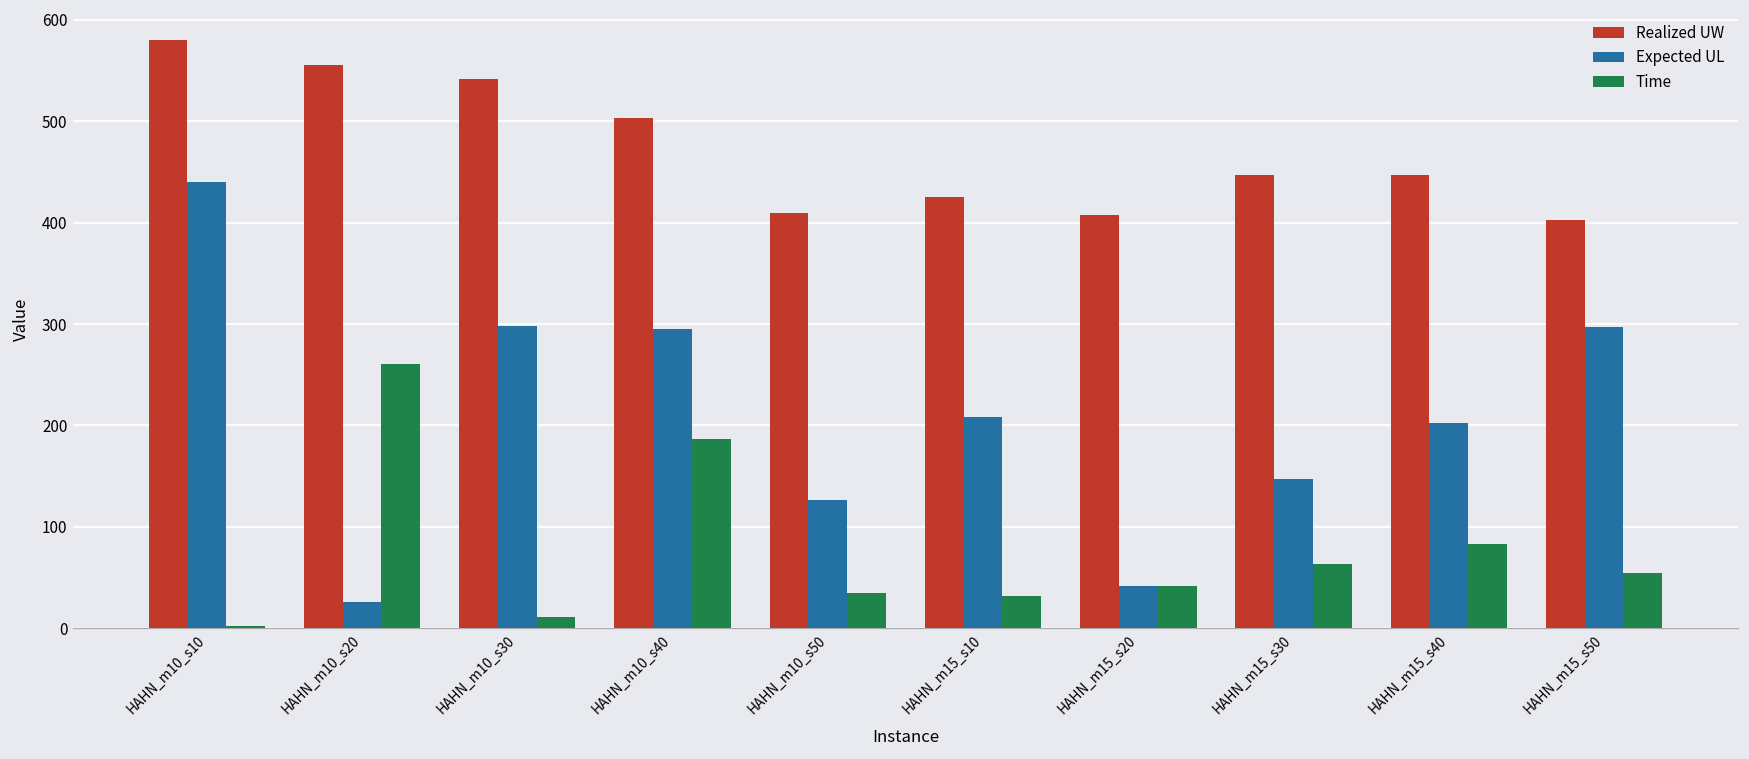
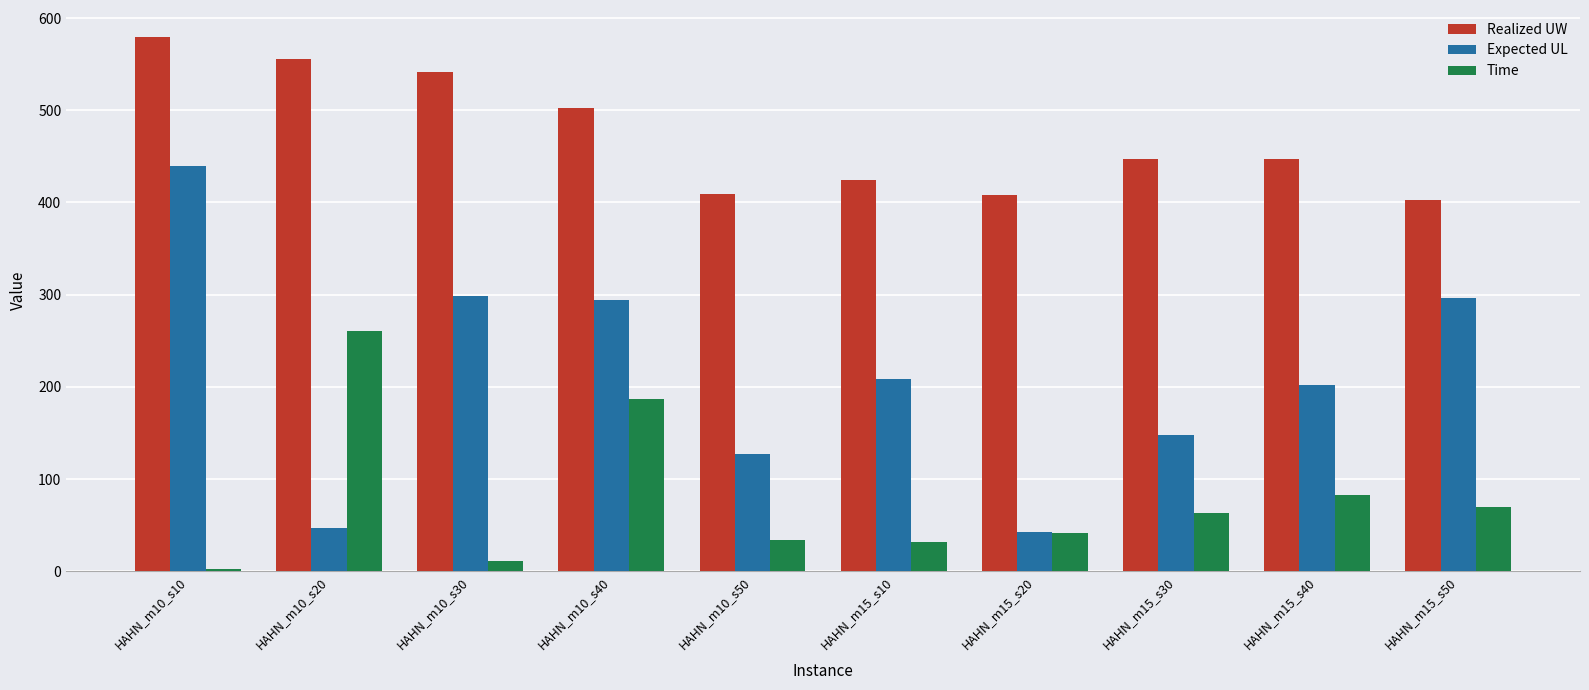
  {
    "Realized UW": {
      "HAHN_m10_s10": 580,
      "HAHN_m10_s20": 560,
      "HAHN_m10_s30": 540,
      "HAHN_m10_s40": 500,
      "HAHN_m10_s50": 410,
      "HAHN_m15_s10": 420,
      "HAHN_m15_s20": 410,
      "HAHN_m15_s30": 450,
      "HAHN_m15_s40": 450,
      "HAHN_m15_s50": 400
    },
    "Expected UL": {
      "HAHN_m10_s10": 440,
-     "HAHN_m10_s20": 30,
+     "HAHN_m10_s20": 50,
      "HAHN_m10_s30": 300,
      "HAHN_m10_s40": 290,
      "HAHN_m10_s50": 130,
      "HAHN_m15_s10": 210,
      "HAHN_m15_s20": 40,
      "HAHN_m15_s30": 150,
      "HAHN_m15_s40": 200,
      "HAHN_m15_s50": 300
    },
    "Time": {
      "HAHN_m10_s10": 0,
      "HAHN_m10_s20": 260,
      "HAHN_m10_s30": 10,
      "HAHN_m10_s40": 190,
      "HAHN_m10_s50": 30,
      "HAHN_m15_s10": 30,
      "HAHN_m15_s20": 40,
      "HAHN_m15_s30": 60,
      "HAHN_m15_s40": 80,
-     "HAHN_m15_s50": 50
+     "HAHN_m15_s50": 70
    }
  }
